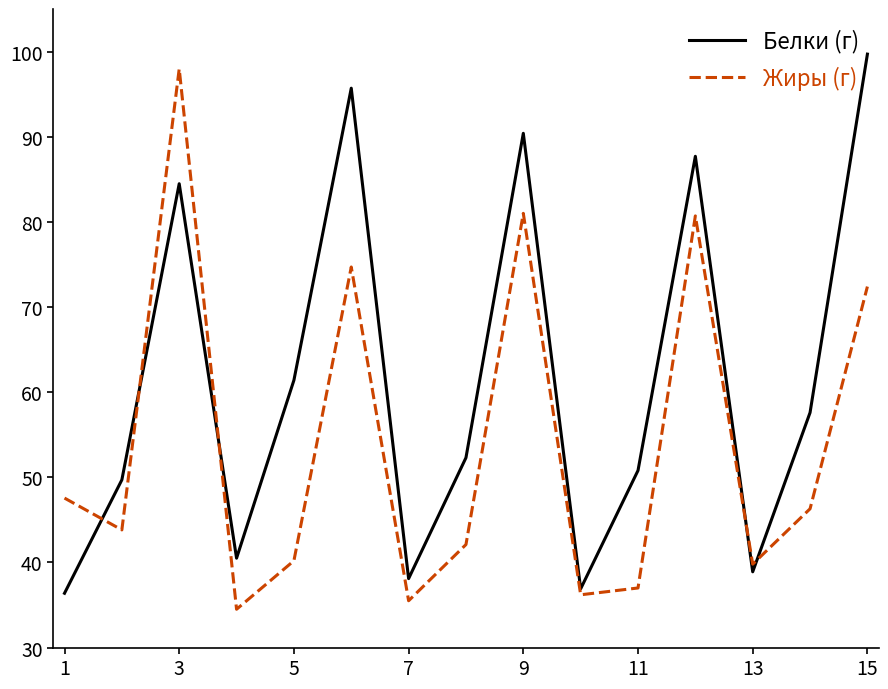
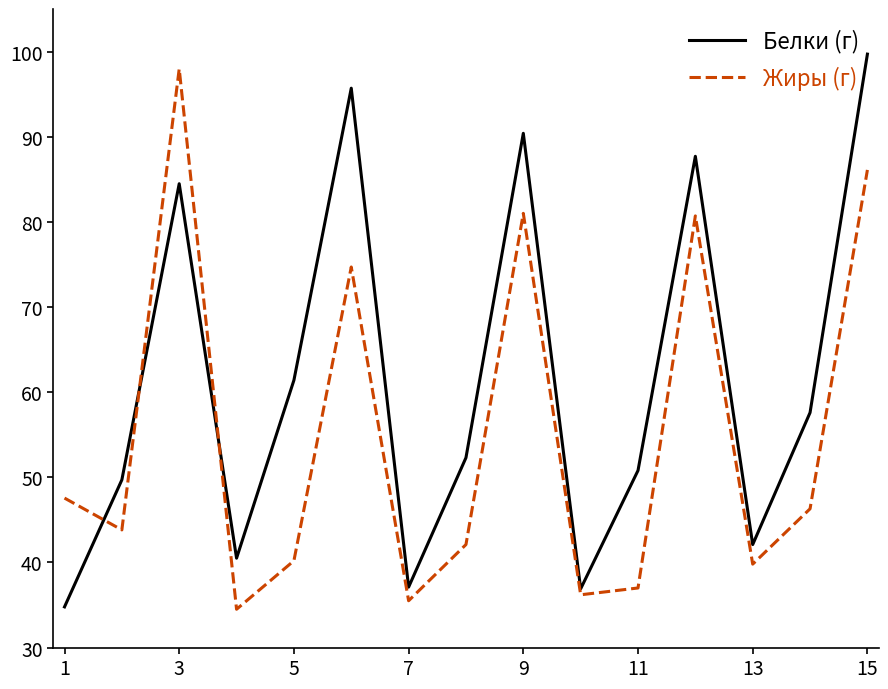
  {
    "Белки (г)": {
-     "1": 36,
+     "1": 35,
      "3": 84,
      "5": 61,
-     "7": 38,
+     "7": 37,
      "9": 90,
      "11": 51,
-     "13": 39,
+     "13": 42,
      "15": 100
    },
    "Жиры (г)": {
      "1": 48,
      "3": 98,
      "5": 40,
      "7": 36,
      "9": 81,
      "11": 37,
      "13": 40,
-     "15": 72
+     "15": 86
    }
  }
